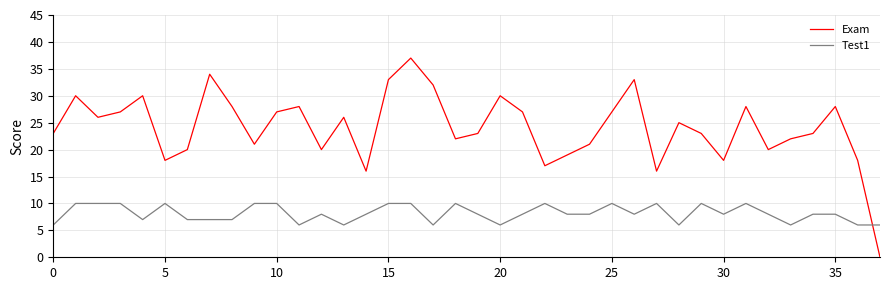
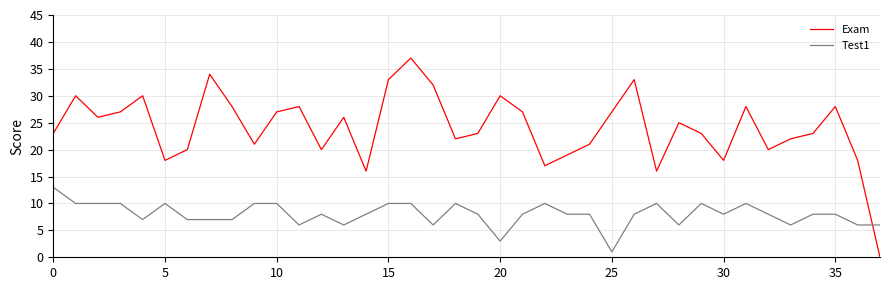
  {
    "Exam": {
      "0": 23,
      "5": 18,
      "10": 27,
      "15": 33,
      "20": 30,
      "25": 27,
      "30": 18,
      "35": 28
    },
    "Test1": {
-     "0": 6,
+     "0": 13,
      "5": 10,
      "10": 10,
      "15": 10,
-     "20": 6,
-     "25": 10,
+     "20": 3,
+     "25": 1,
      "30": 8,
      "35": 8
    }
  }
